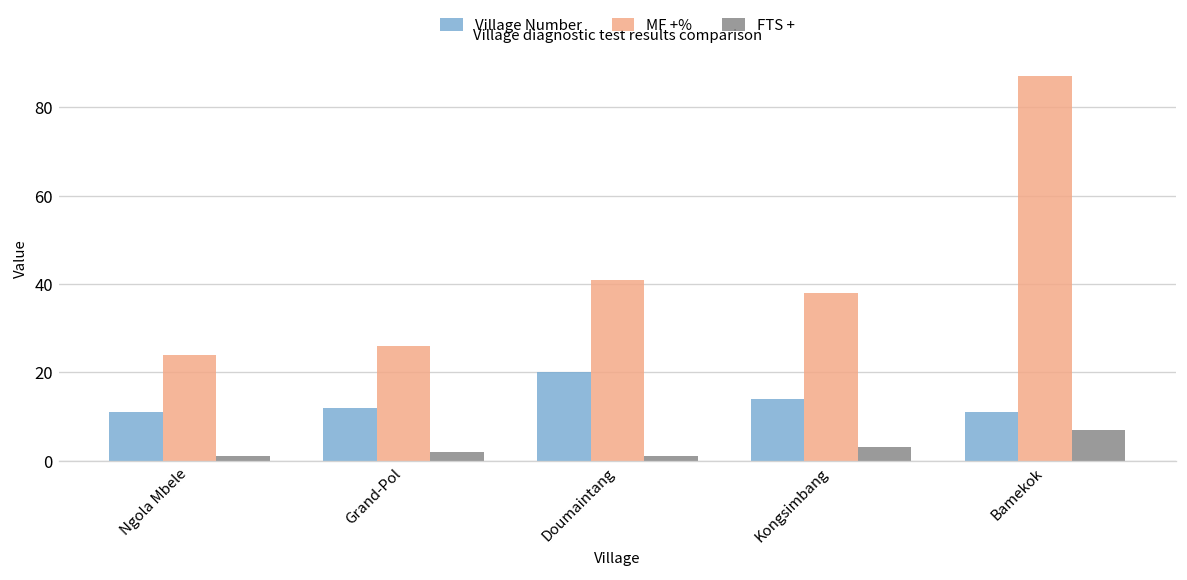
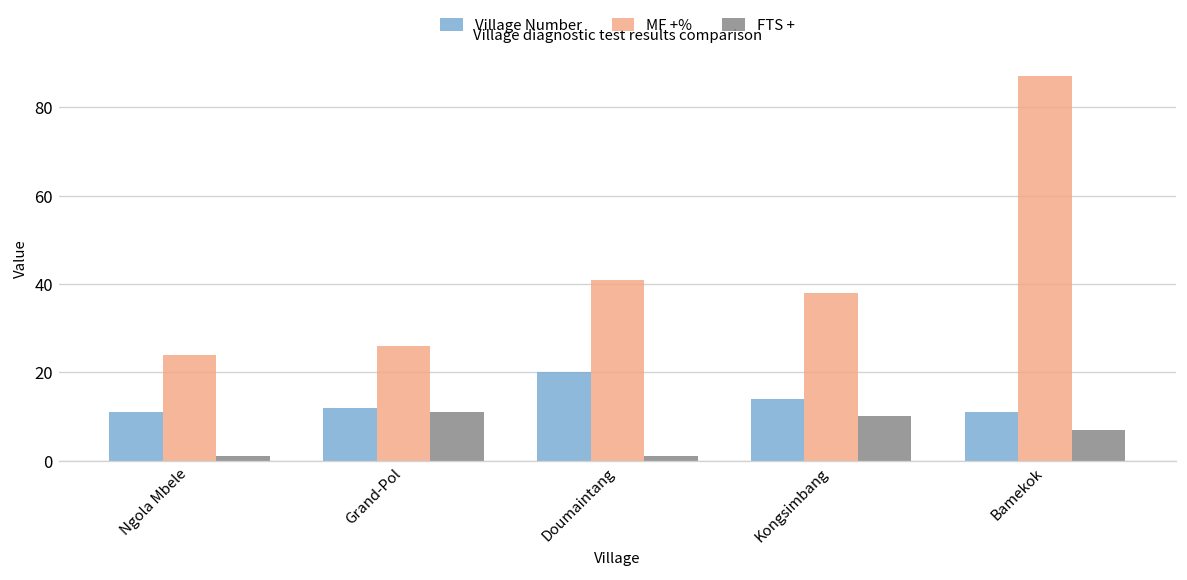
  {
    "Village Number": {
      "Ngola Mbele": 11,
      "Grand-Pol": 12,
      "Doumaintang": 20,
      "Kongsimbang": 14,
      "Bamekok": 11
    },
    "MF +%": {
      "Ngola Mbele": 24,
      "Grand-Pol": 26,
      "Doumaintang": 41,
      "Kongsimbang": 38,
      "Bamekok": 87
    },
    "FTS +": {
      "Ngola Mbele": 1,
-     "Grand-Pol": 2,
+     "Grand-Pol": 11,
      "Doumaintang": 1,
-     "Kongsimbang": 3,
+     "Kongsimbang": 10,
      "Bamekok": 7
    }
  }
